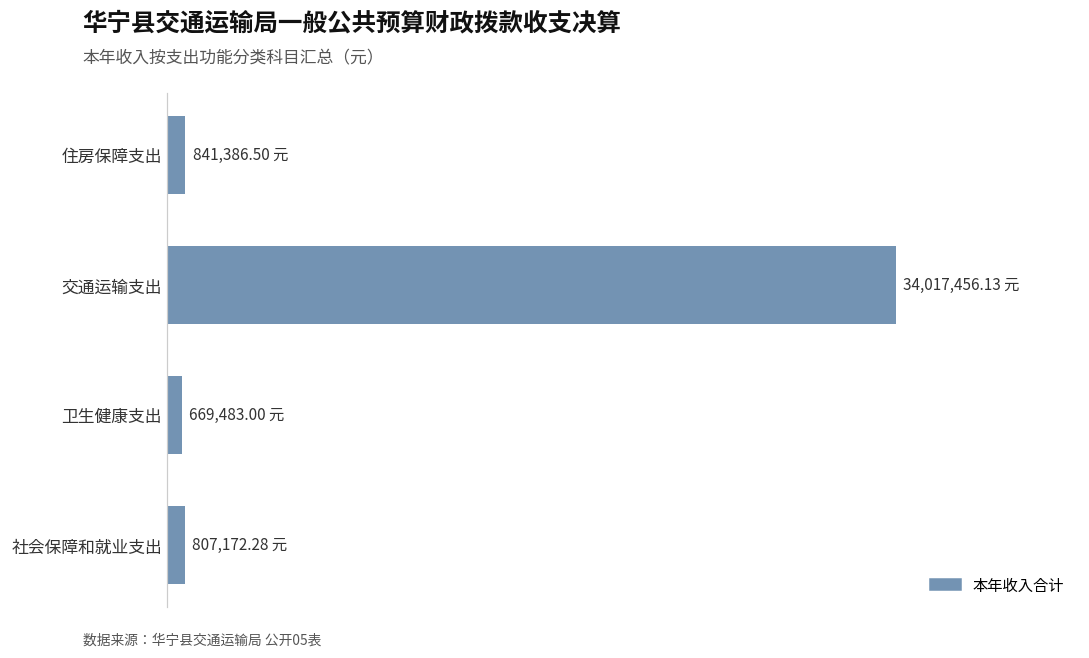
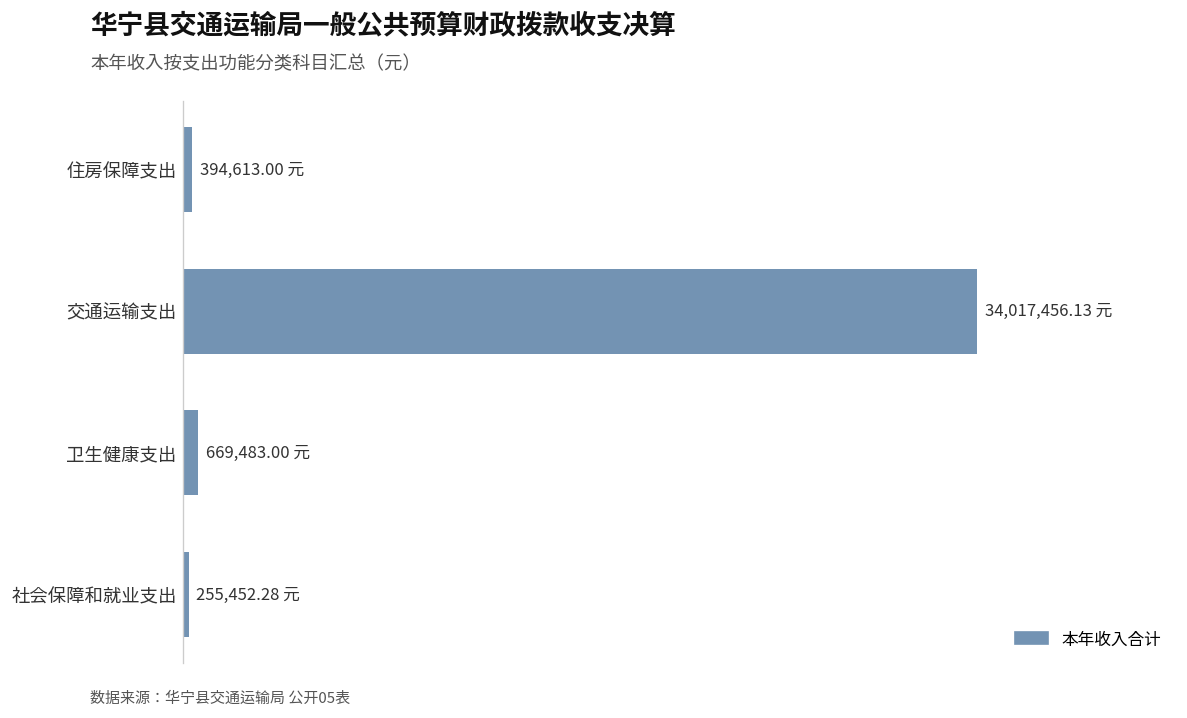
  {
-   "住房保障支出": "841,386.50",
+   "住房保障支出": "394,613.00",
    "交通运输支出": "34,017,456.13",
    "卫生健康支出": "669,483.00",
-   "社会保障和就业支出": "807,172.28"
+   "社会保障和就业支出": "255,452.28"
  }
